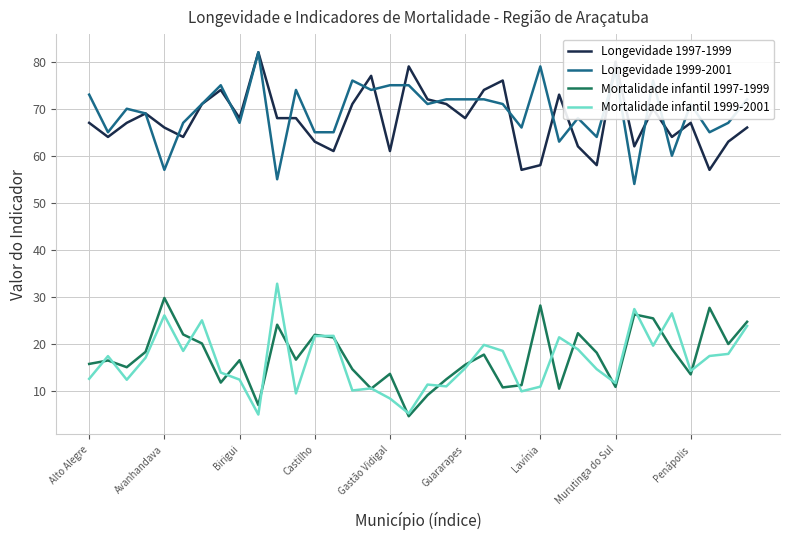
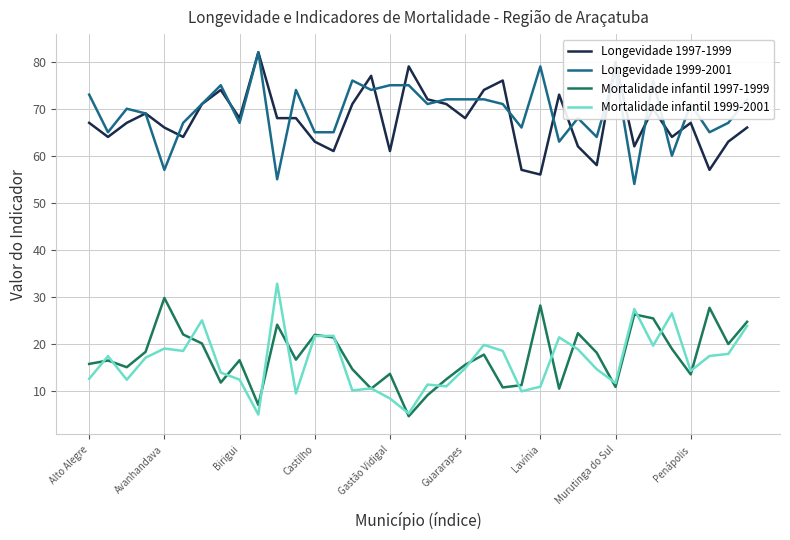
  {
    "Longevidade 1997-1999": {
      "Alto Alegre": 67,
      "Avanhandava": 66,
      "Birigui": 68,
      "Castilho": 63,
      "Gastão Vidigal": 61,
      "Guararapes": 68,
-     "Lavínia": 58,
+     "Lavínia": 56,
      "Penápolis": 67
    },
    "Mortalidade infantil 1999-2001": {
      "Alto Alegre": 13,
-     "Avanhandava": 26,
+     "Avanhandava": 19,
      "Birigui": 12,
      "Gastão Vidigal": 8,
      "Guararapes": 15,
      "Lavínia": 11,
      "Murutinga do Sul": 12,
      "Penápolis": 14
    }
  }
